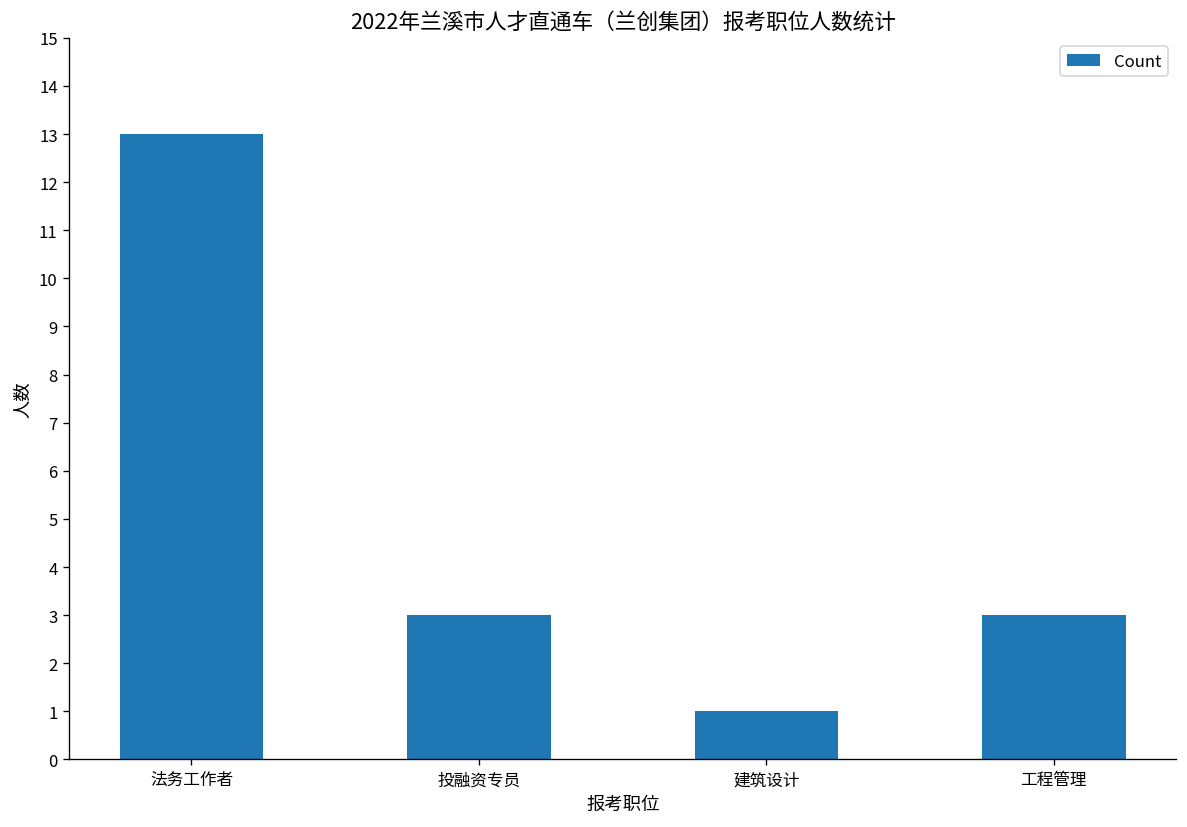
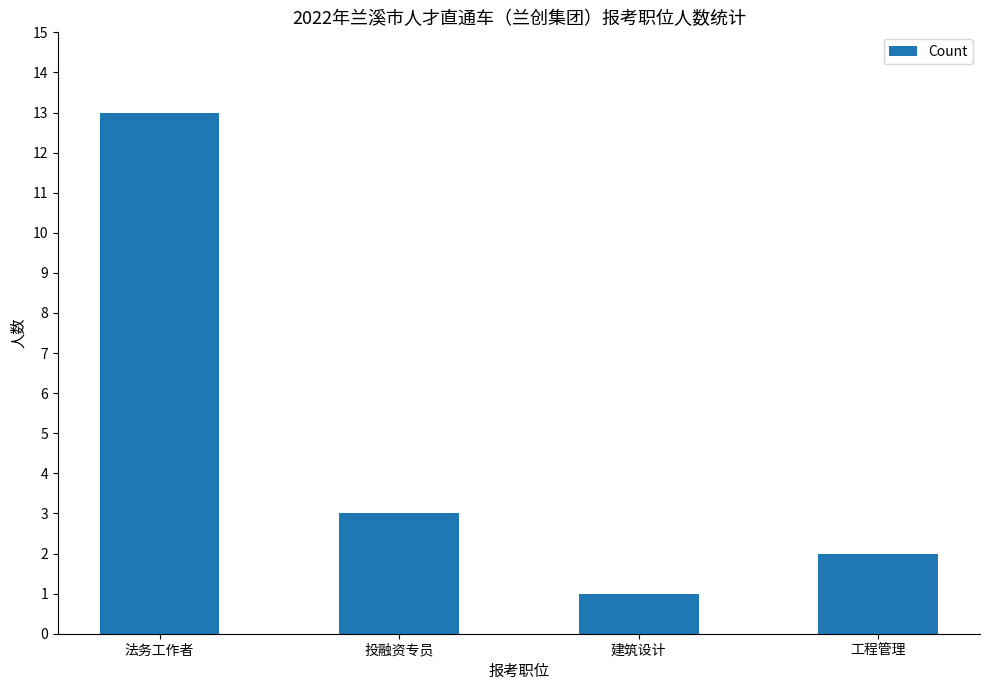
  {
    "法务工作者": 13,
    "投融资专员": 3,
    "建筑设计": 1,
-   "工程管理": 3
+   "工程管理": 2
  }
